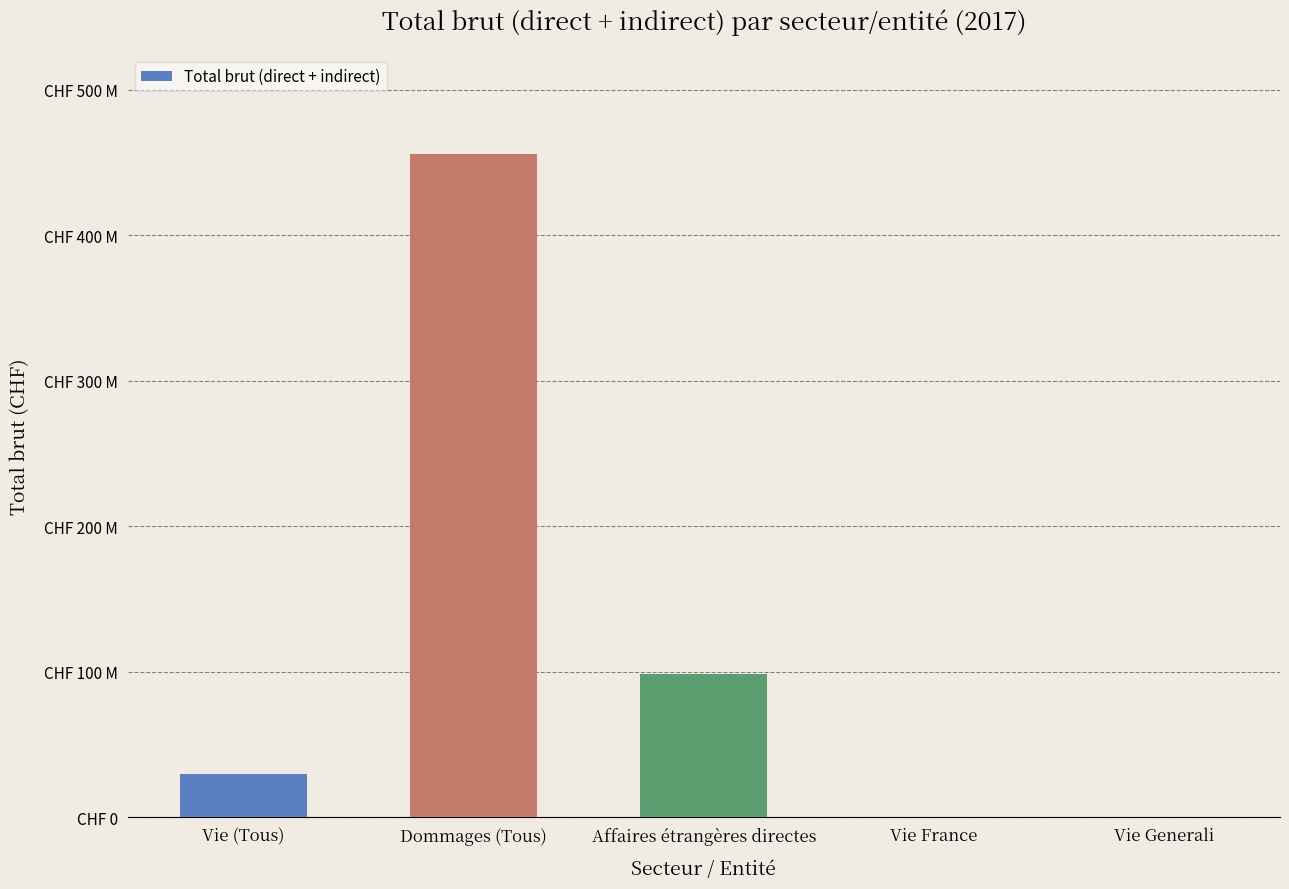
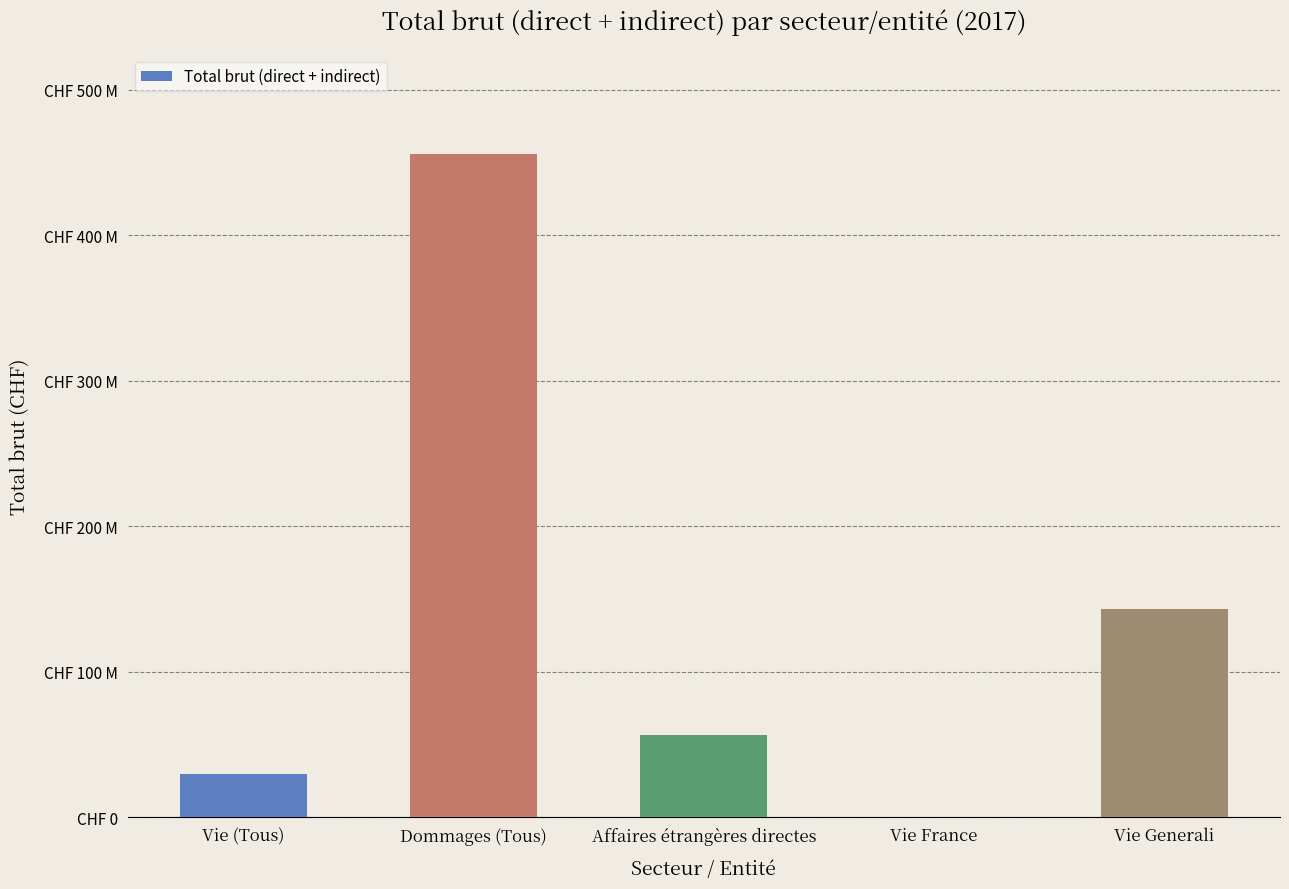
  {
    "Vie (Tous)": "CHF 30000000",
    "Dommages (Tous)": "CHF 456000000",
-   "Affaires étrangères directes": "CHF 98000000",
-   "Vie Generali": "CHF 0"
+   "Affaires étrangères directes": "CHF 57000000",
+   "Vie Generali": "CHF 143000000"
  }
